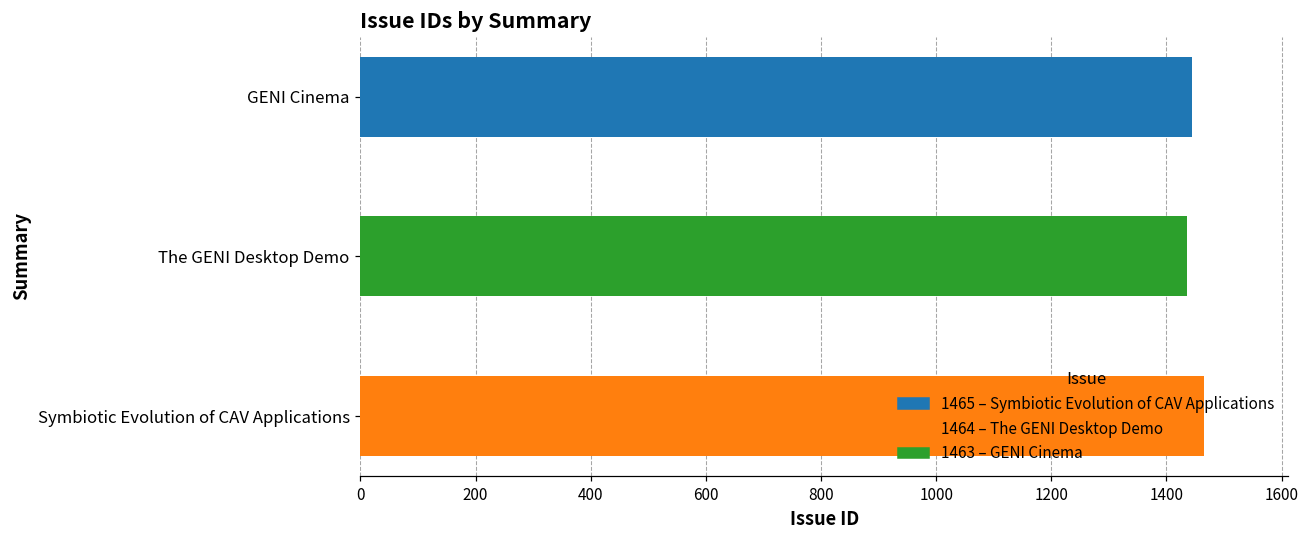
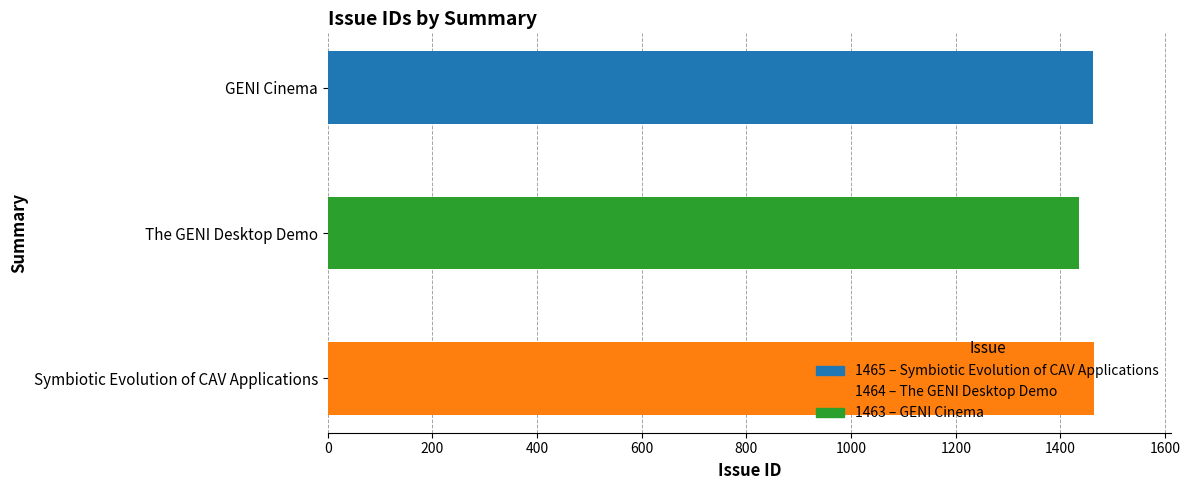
  {
-   "GENI Cinema": 1440,
+   "GENI Cinema": 1460,
    "The GENI Desktop Demo": 1440,
    "Symbiotic Evolution of CAV Applications": 1470
  }
